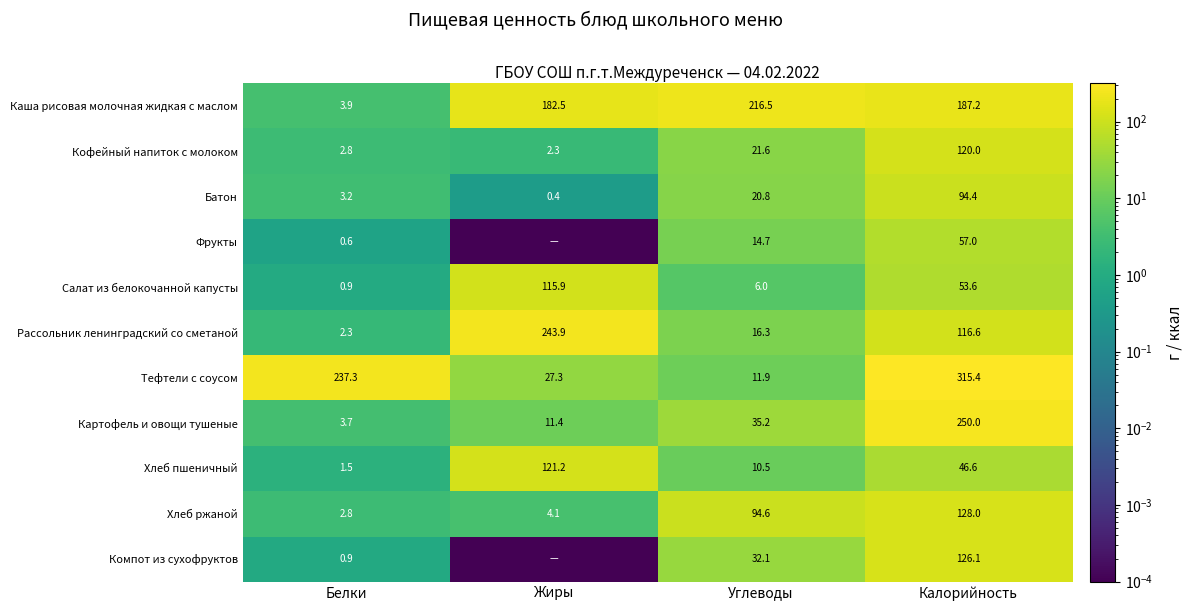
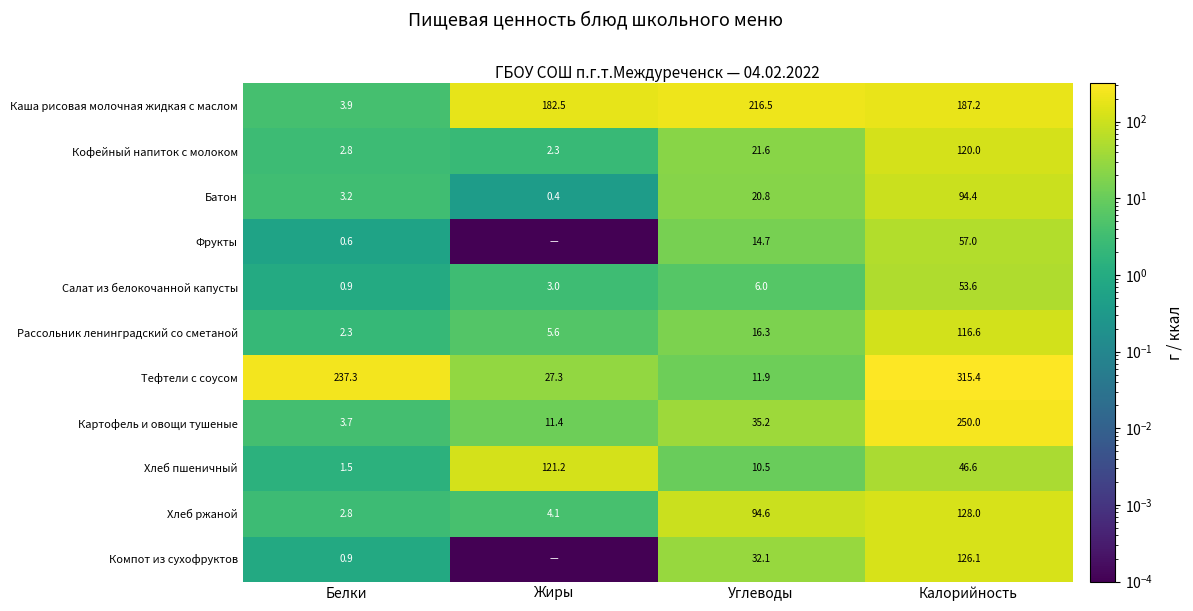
  {
    "Каша рисовая молочная жидкая с маслом": {
      "Белки": 3.9,
      "Жиры": 182.5,
      "Углеводы": 216.5,
      "Калорийность": 187.2
    },
    "Кофейный напиток с молоком": {
      "Белки": 2.8,
      "Жиры": 2.3,
      "Углеводы": 21.6,
      "Калорийность": 120.0
    },
    "Батон": {
      "Белки": 3.2,
      "Жиры": 0.4,
      "Углеводы": 20.8,
      "Калорийность": 94.4
    },
    "Фрукты": {
      "Белки": 0.6,
      "Углеводы": 14.7,
      "Калорийность": 57.0
    },
    "Салат из белокочанной капусты": {
      "Белки": 0.9,
-     "Жиры": 115.9,
+     "Жиры": 3.0,
      "Углеводы": 6.0,
      "Калорийность": 53.6
    },
    "Рассольник ленинградский со сметаной": {
      "Белки": 2.3,
-     "Жиры": 243.9,
+     "Жиры": 5.6,
      "Углеводы": 16.3,
      "Калорийность": 116.6
    },
    "Тефтели с соусом": {
      "Белки": 237.3,
      "Жиры": 27.3,
      "Углеводы": 11.9,
      "Калорийность": 315.4
    },
    "Картофель и овощи тушеные": {
      "Белки": 3.7,
      "Жиры": 11.4,
      "Углеводы": 35.2,
      "Калорийность": 250.0
    },
    "Хлеб пшеничный": {
      "Белки": 1.5,
      "Жиры": 121.2,
      "Углеводы": 10.5,
      "Калорийность": 46.6
    },
    "Хлеб ржаной": {
      "Белки": 2.8,
      "Жиры": 4.1,
      "Углеводы": 94.6,
      "Калорийность": 128.0
    },
    "Компот из сухофруктов": {
      "Белки": 0.9,
      "Углеводы": 32.1,
      "Калорийность": 126.1
    }
  }
